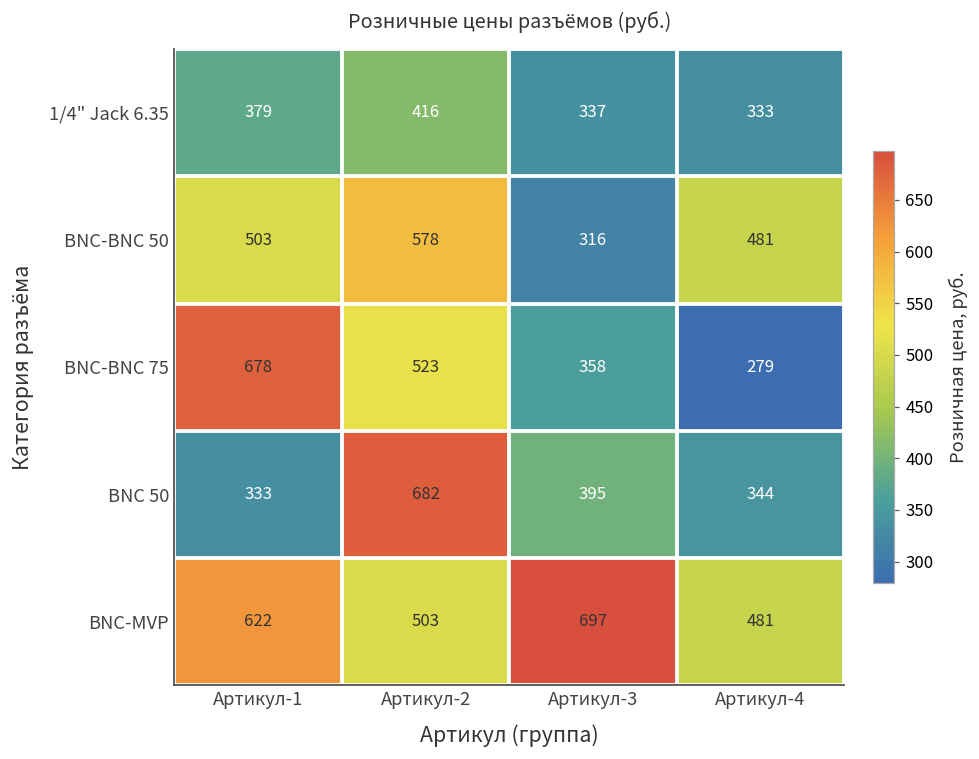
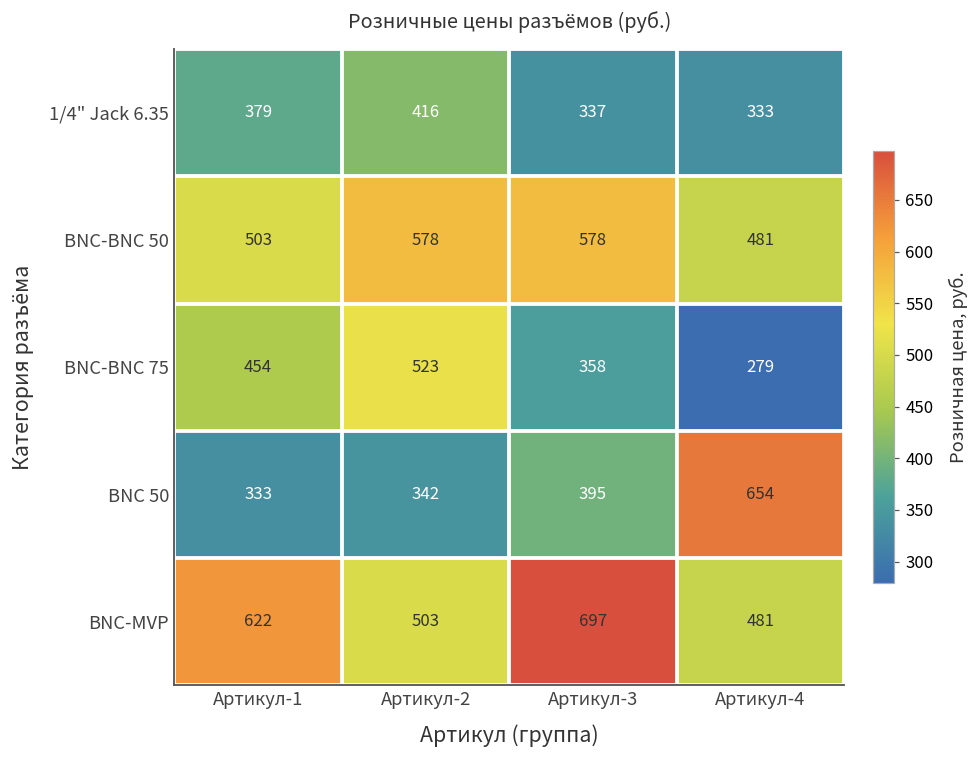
  {
    "1/4\" Jack 6.35": {
      "Артикул-1": 379,
      "Артикул-2": 416,
      "Артикул-3": 337,
      "Артикул-4": 333
    },
    "BNC-BNC 50": {
      "Артикул-1": 503,
      "Артикул-2": 578,
-     "Артикул-3": 316,
+     "Артикул-3": 578,
      "Артикул-4": 481
    },
    "BNC-BNC 75": {
-     "Артикул-1": 678,
+     "Артикул-1": 454,
      "Артикул-2": 523,
      "Артикул-3": 358,
      "Артикул-4": 279
    },
    "BNC 50": {
      "Артикул-1": 333,
-     "Артикул-2": 682,
+     "Артикул-2": 342,
      "Артикул-3": 395,
-     "Артикул-4": 344
+     "Артикул-4": 654
    },
    "BNC-MVP": {
      "Артикул-1": 622,
      "Артикул-2": 503,
      "Артикул-3": 697,
      "Артикул-4": 481
    }
  }
